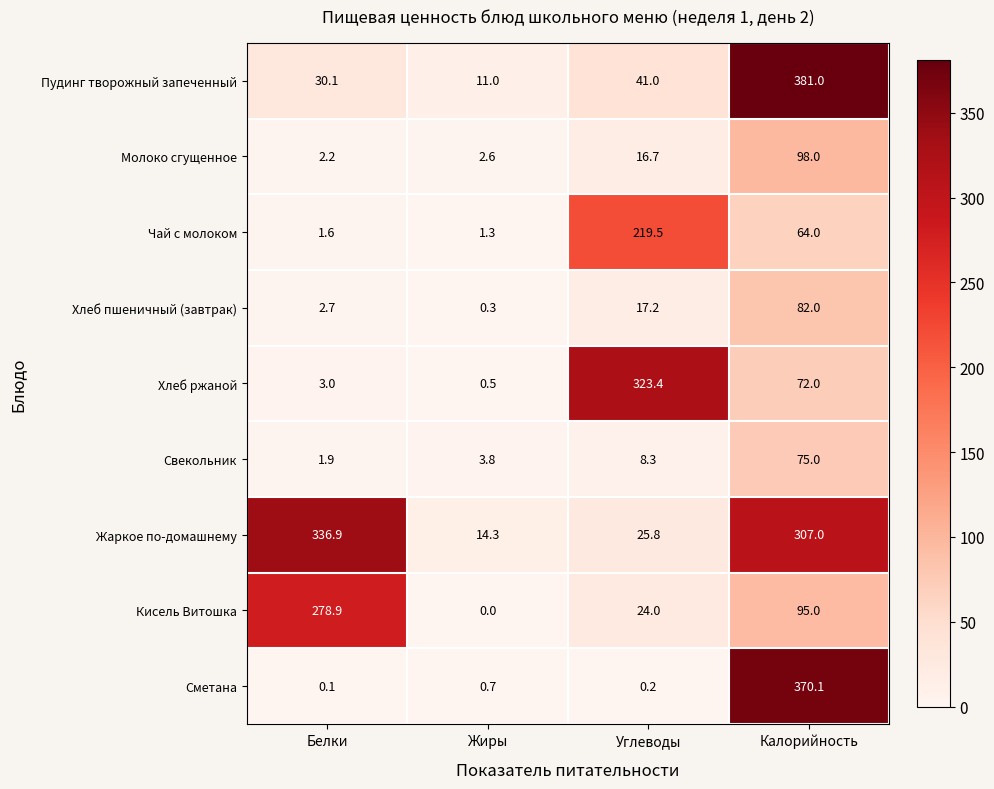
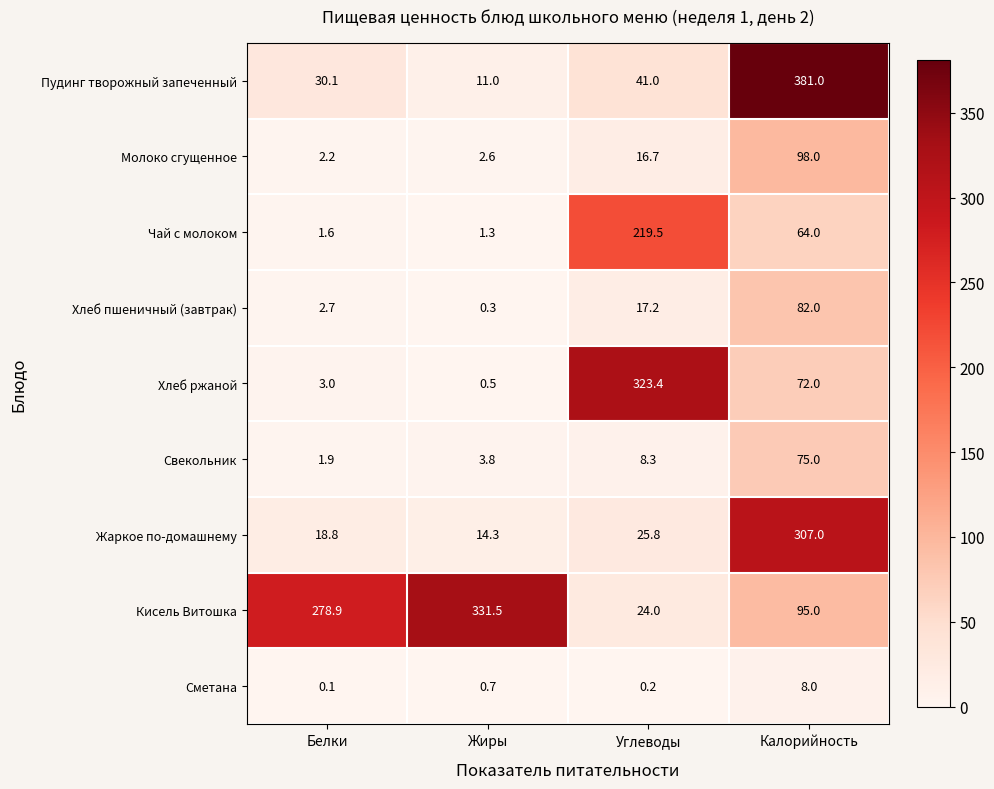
  {
    "Пудинг творожный запеченный": {
      "Белки": 30.1,
      "Жиры": 11.0,
      "Углеводы": 41.0,
      "Калорийность": 381.0
    },
    "Молоко сгущенное": {
      "Белки": 2.2,
      "Жиры": 2.6,
      "Углеводы": 16.7,
      "Калорийность": 98.0
    },
    "Чай с молоком": {
      "Белки": 1.6,
      "Жиры": 1.3,
      "Углеводы": 219.5,
      "Калорийность": 64.0
    },
    "Хлеб пшеничный (завтрак)": {
      "Белки": 2.7,
      "Жиры": 0.3,
      "Углеводы": 17.2,
      "Калорийность": 82.0
    },
    "Хлеб ржаной": {
      "Белки": 3.0,
      "Жиры": 0.5,
      "Углеводы": 323.4,
      "Калорийность": 72.0
    },
    "Свекольник": {
      "Белки": 1.9,
      "Жиры": 3.8,
      "Углеводы": 8.3,
      "Калорийность": 75.0
    },
    "Жаркое по-домашнему": {
-     "Белки": 336.9,
+     "Белки": 18.8,
      "Жиры": 14.3,
      "Углеводы": 25.8,
      "Калорийность": 307.0
    },
    "Кисель Витошка": {
      "Белки": 278.9,
-     "Жиры": 0.0,
+     "Жиры": 331.5,
      "Углеводы": 24.0,
      "Калорийность": 95.0
    },
    "Сметана": {
      "Белки": 0.1,
      "Жиры": 0.7,
      "Углеводы": 0.2,
-     "Калорийность": 370.1
+     "Калорийность": 8.0
    }
  }
